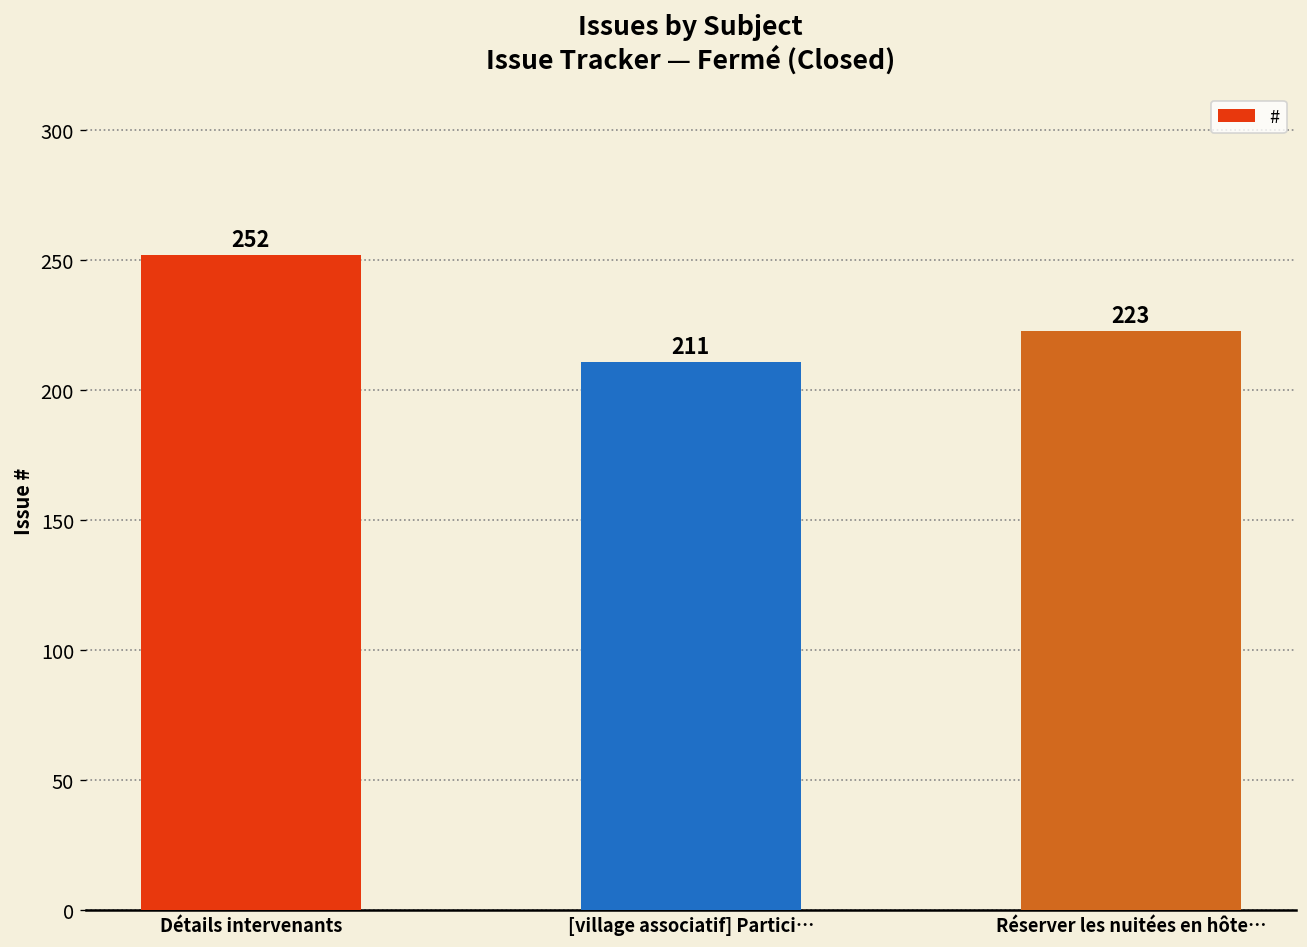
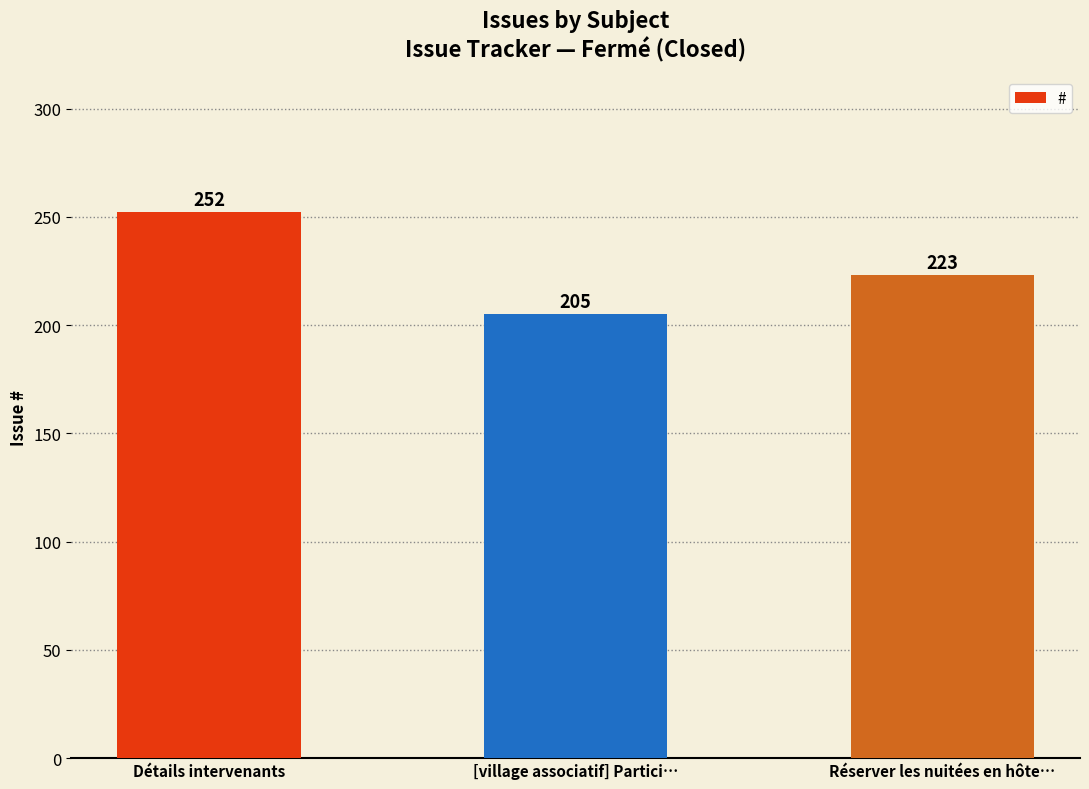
  {
    "Détails intervenants": 252,
-   "[village associatif] Partici…": 211,
+   "[village associatif] Partici…": 205,
    "Réserver les nuitées en hôte…": 223
  }
